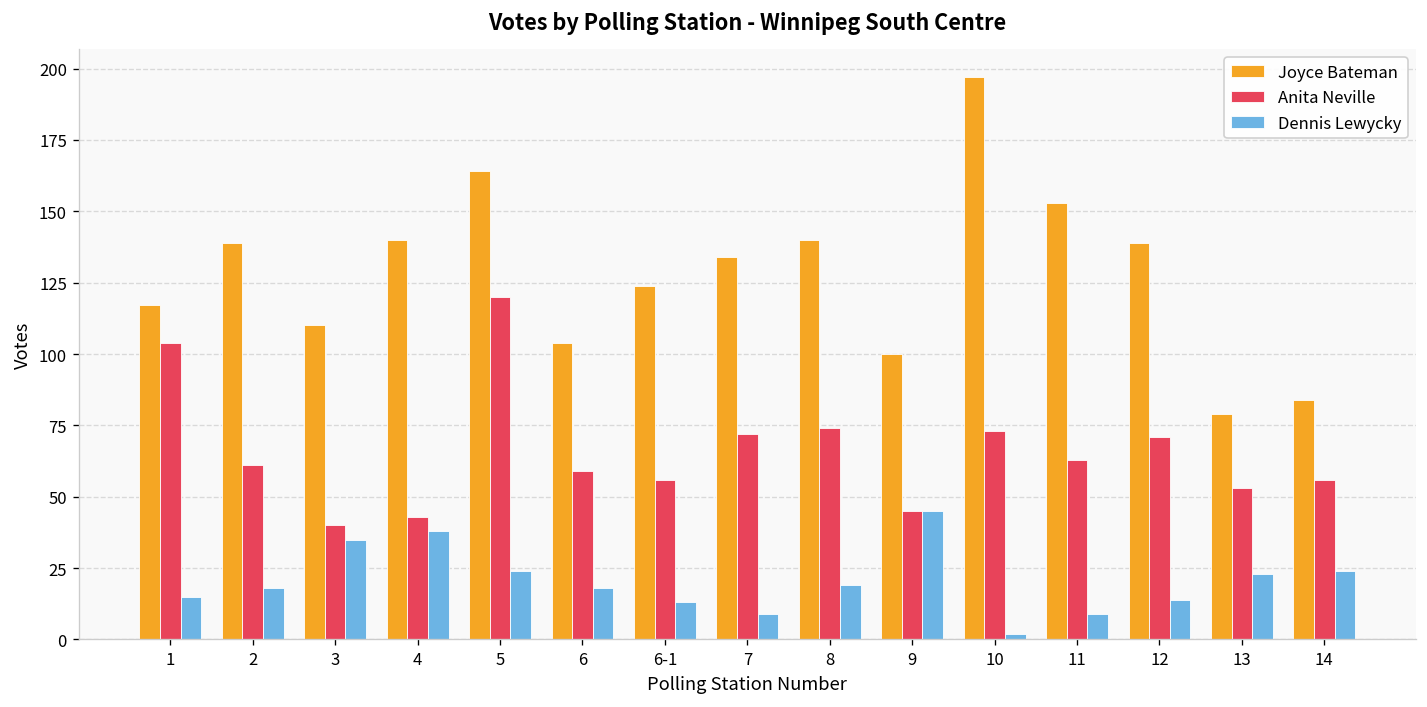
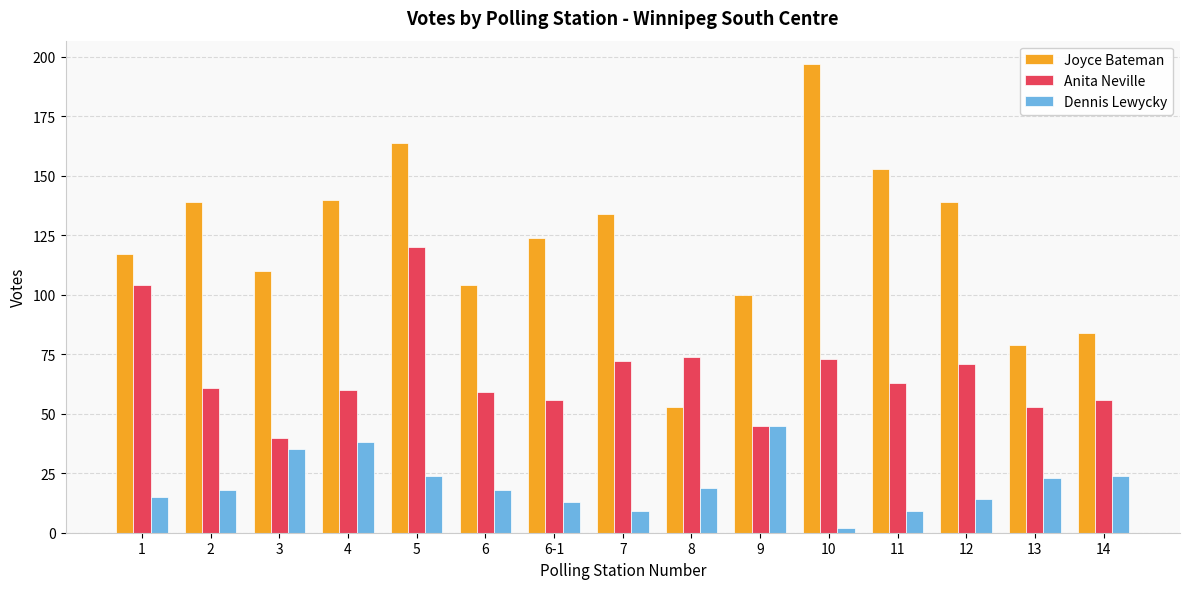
  {
    "Joyce Bateman": {
      "1": 117,
      "2": 139,
      "3": 110,
      "4": 140,
      "5": 164,
      "6": 104,
      "6-1": 124,
      "7": 134,
-     "8": 140,
+     "8": 53,
      "9": 100,
      "10": 197,
      "11": 153,
      "12": 139,
      "13": 79,
      "14": 84
    },
    "Anita Neville": {
      "1": 104,
      "2": 61,
      "3": 40,
-     "4": 43,
+     "4": 60,
      "5": 120,
      "6": 59,
      "6-1": 56,
      "7": 72,
      "8": 74,
      "9": 45,
      "10": 73,
      "11": 63,
      "12": 71,
      "13": 53,
      "14": 56
    },
    "Dennis Lewycky": {
      "1": 15,
      "2": 18,
      "3": 35,
      "4": 38,
      "5": 24,
      "6": 18,
      "6-1": 13,
      "7": 9,
      "8": 19,
      "9": 45,
      "10": 2,
      "11": 9,
      "12": 14,
      "13": 23,
      "14": 24
    }
  }
